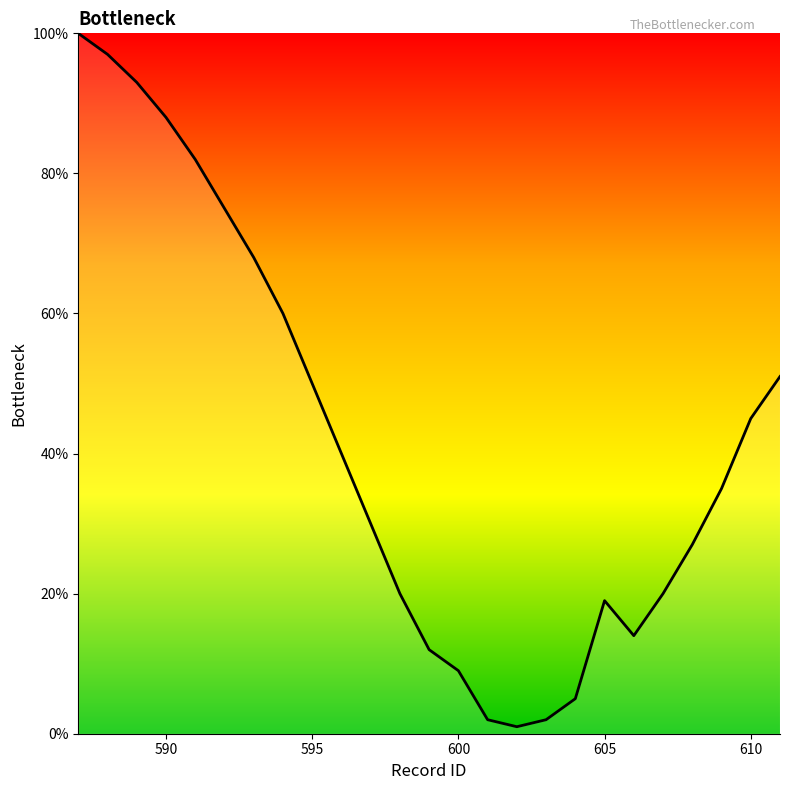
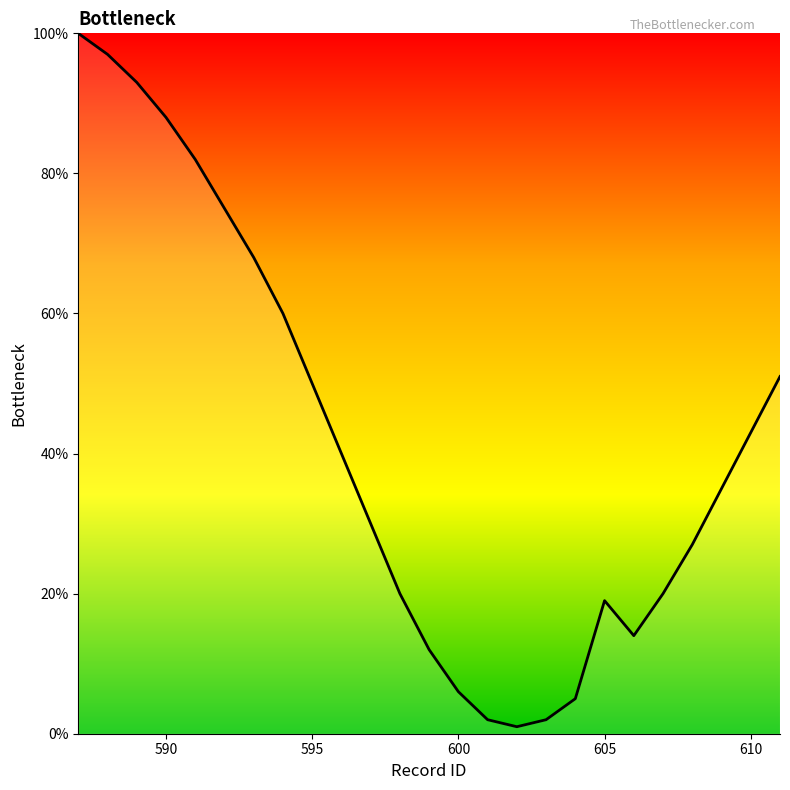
  {
    "590": "88%",
    "595": "50%",
-   "600": "9%",
+   "600": "6%",
    "605": "19%",
-   "610": "45%"
+   "610": "43%"
  }
